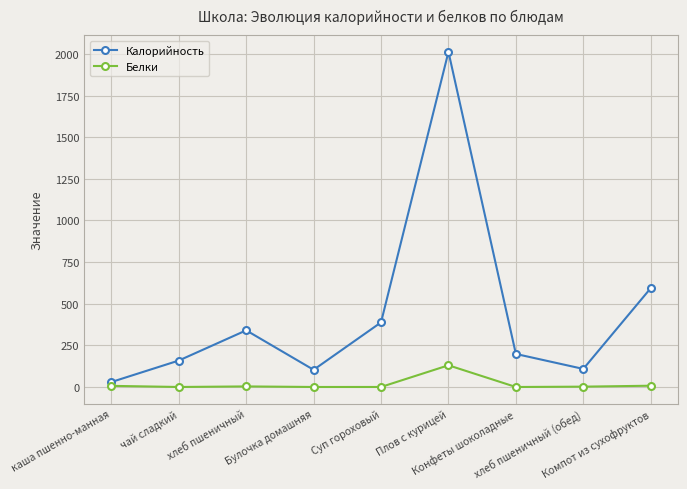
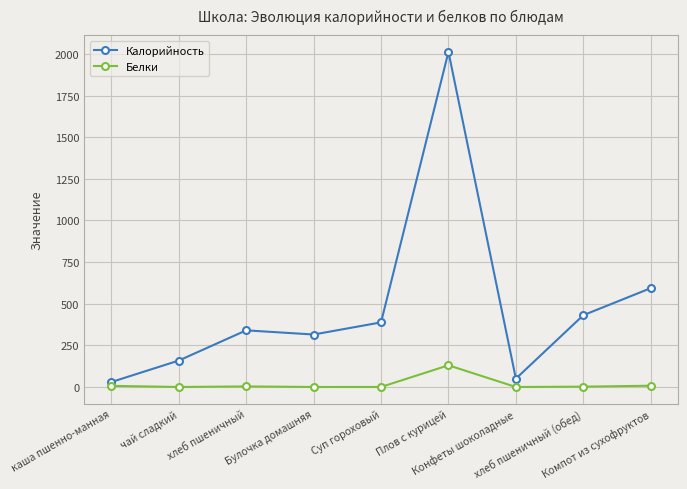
  {
    "Калорийность": {
      "каша пшенно-манная": 30,
      "чай сладкий": 160,
      "хлеб пшеничный": 340,
-     "Булочка домашняя": 100,
+     "Булочка домашняя": 320,
      "Суп гороховый": 390,
      "Плов с курицей": 2010,
-     "Конфеты шоколадные": 200,
-     "хлеб пшеничный (обед)": 110,
+     "Конфеты шоколадные": 50,
+     "хлеб пшеничный (обед)": 430,
      "Компот из сухофруктов": 590
    },
    "Белки": {
      "каша пшенно-манная": 10,
      "чай сладкий": 0,
      "хлеб пшеничный": 0,
      "Булочка домашняя": 0,
      "Суп гороховый": 0,
      "Плов с курицей": 130,
      "Конфеты шоколадные": 0,
      "хлеб пшеничный (обед)": 0,
      "Компот из сухофруктов": 10
    }
  }
